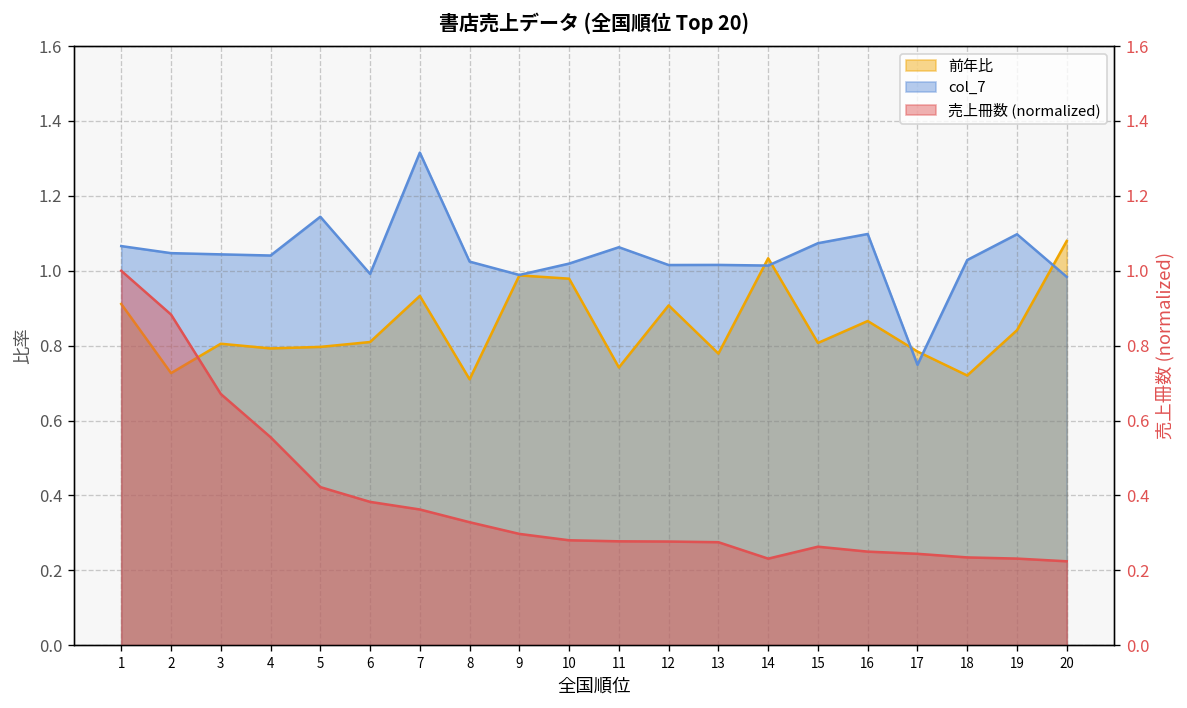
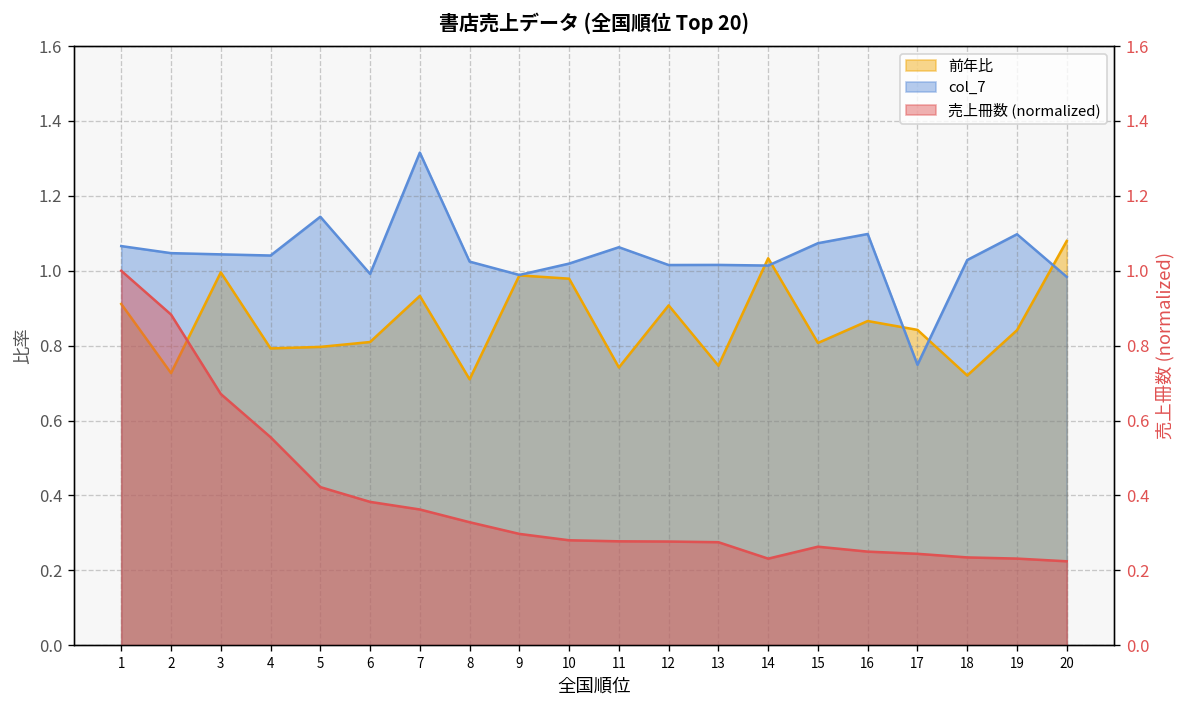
  {
    "前年比": {
      "1": 0.91,
      "2": 0.73,
-     "3": 0.81,
+     "3": 1.00,
      "4": 0.79,
      "5": 0.80,
      "6": 0.81,
      "7": 0.93,
      "8": 0.71,
      "10": 0.98,
      "11": 0.74,
      "12": 0.91,
-     "13": 0.78,
+     "13": 0.75,
      "14": 1.03,
      "15": 0.81,
      "16": 0.87,
-     "17": 0.78,
+     "17": 0.84,
      "18": 0.72,
      "19": 0.84,
      "20": 1.08
    },
    "col_7": {
      "1": 1.07,
      "2": 1.05,
      "3": 1.04,
      "4": 1.04,
      "5": 1.14,
      "6": 0.99,
      "7": 1.32,
      "8": 1.02,
      "10": 1.02,
      "11": 1.06,
      "12": 1.02,
      "13": 1.02,
      "14": 1.01,
      "15": 1.07,
      "16": 1.10,
      "17": 0.75,
      "18": 1.03,
      "19": 1.10,
      "20": 0.98
    },
    "売上冊数 (normalized)": {
      "1": 1.00,
      "2": 0.88,
      "3": 0.67,
      "4": 0.56,
      "5": 0.42,
      "6": 0.38,
      "7": 0.36,
      "8": 0.33,
      "9": 0.30,
      "10": 0.28,
      "11": 0.28,
      "12": 0.28,
      "13": 0.28,
      "14": 0.23,
      "15": 0.26,
      "16": 0.25,
      "17": 0.24,
      "18": 0.23,
      "19": 0.23,
      "20": 0.22
    }
  }
